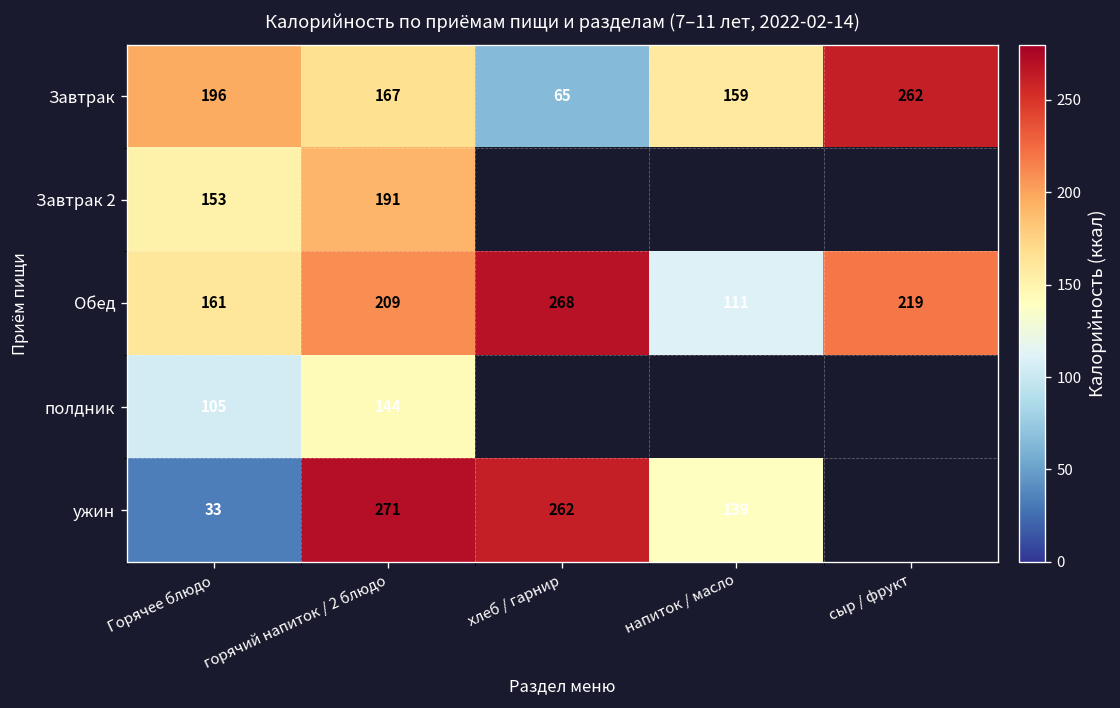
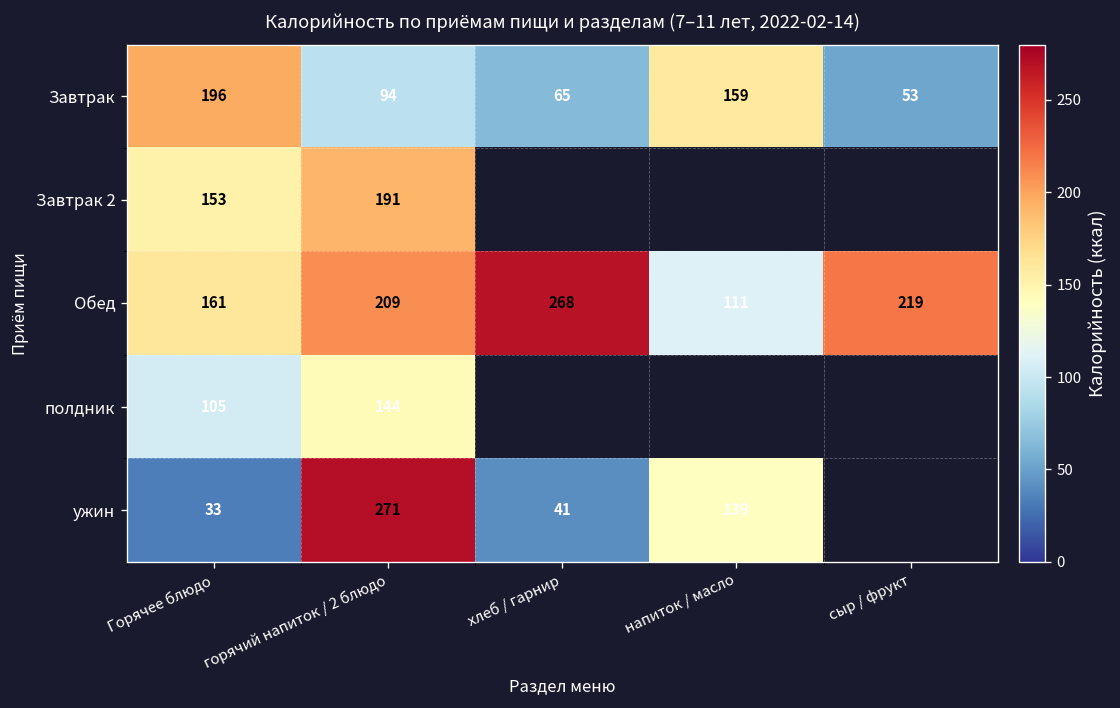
  {
    "Завтрак": {
      "Горячее блюдо": 196,
-     "горячий напиток / 2 блюдо": 167,
+     "горячий напиток / 2 блюдо": 94,
      "хлеб / гарнир": 65,
      "напиток / масло": 159,
-     "сыр / фрукт": 262
+     "сыр / фрукт": 53
    },
    "Завтрак 2": {
      "Горячее блюдо": 153,
      "горячий напиток / 2 блюдо": 191
    },
    "Обед": {
      "Горячее блюдо": 161,
      "горячий напиток / 2 блюдо": 209,
      "хлеб / гарнир": 268,
      "сыр / фрукт": 219
    },
    "полдник": {
      "горячий напиток / 2 блюдо": 144
    },
    "ужин": {
      "Горячее блюдо": 33,
      "горячий напиток / 2 блюдо": 271,
-     "хлеб / гарнир": 262,
+     "хлеб / гарнир": 41,
      "напиток / масло": 139
    }
  }
